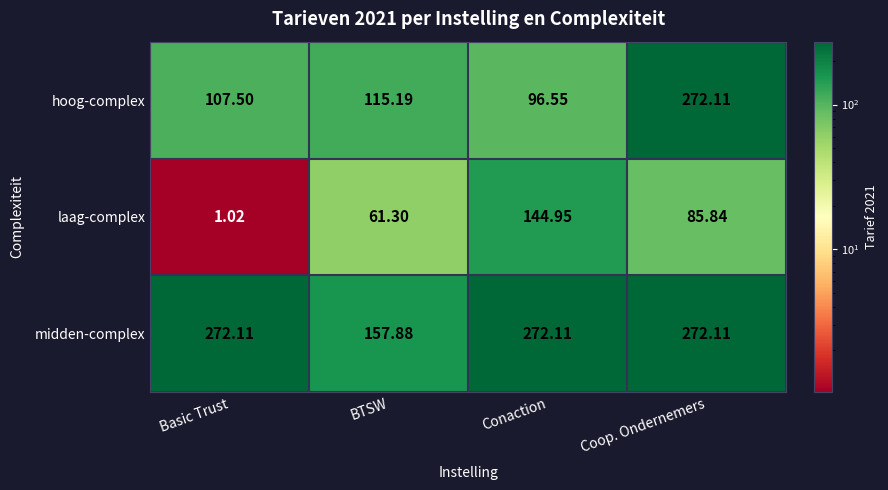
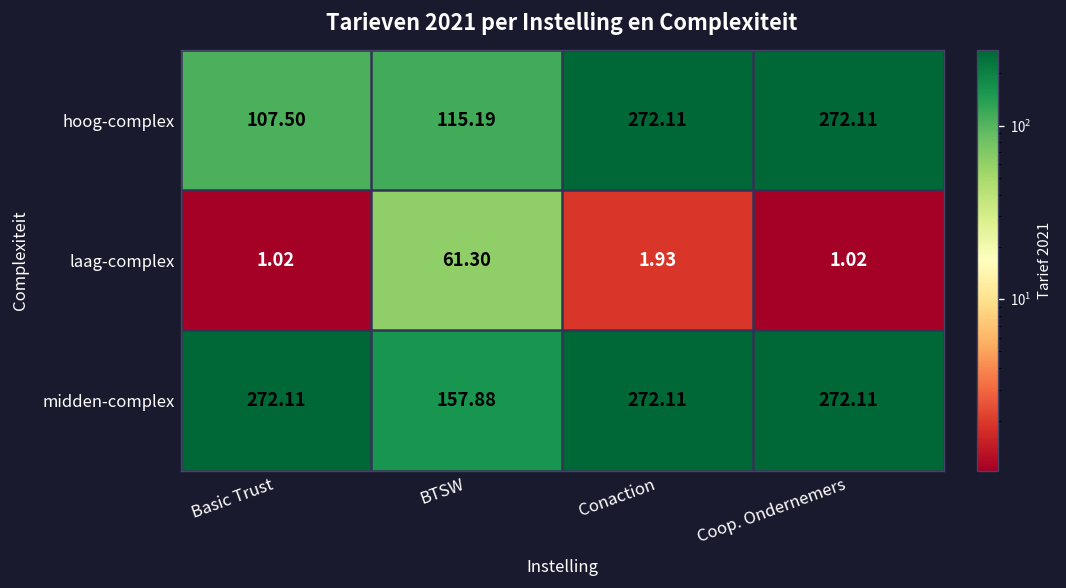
  {
    "hoog-complex": {
      "Basic Trust": 107.50,
      "BTSW": 115.19,
-     "Conaction": 96.55,
+     "Conaction": 272.11,
      "Coop. Ondernemers": 272.11
    },
    "laag-complex": {
      "Basic Trust": 1.02,
      "BTSW": 61.30,
-     "Conaction": 144.95,
-     "Coop. Ondernemers": 85.84
+     "Conaction": 1.93,
+     "Coop. Ondernemers": 1.02
    },
    "midden-complex": {
      "Basic Trust": 272.11,
      "BTSW": 157.88,
      "Conaction": 272.11,
      "Coop. Ondernemers": 272.11
    }
  }
